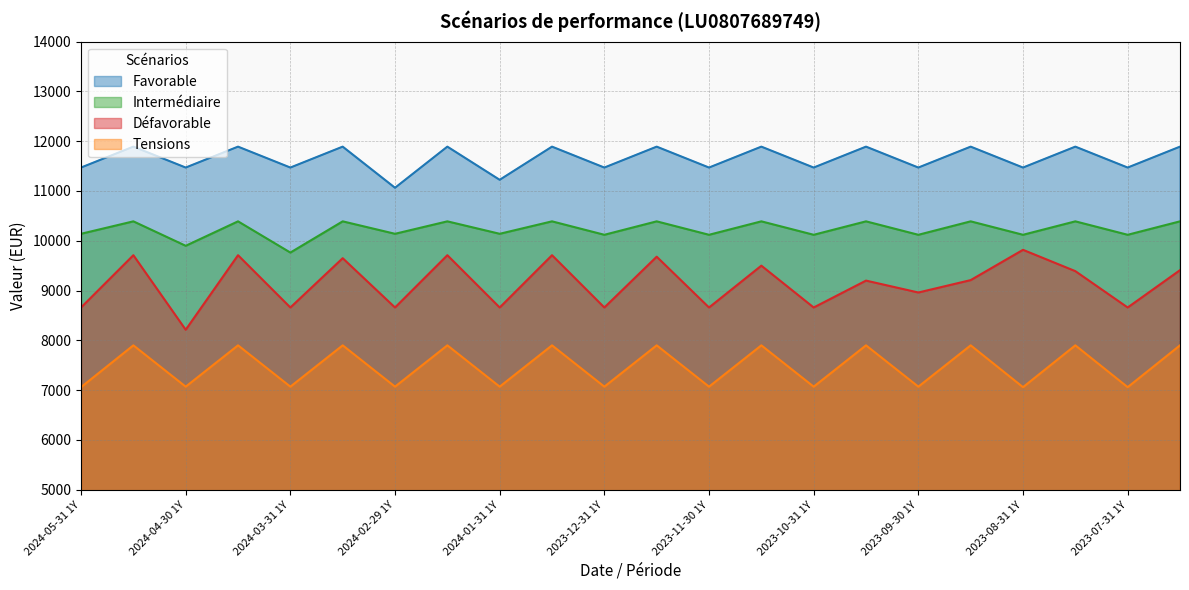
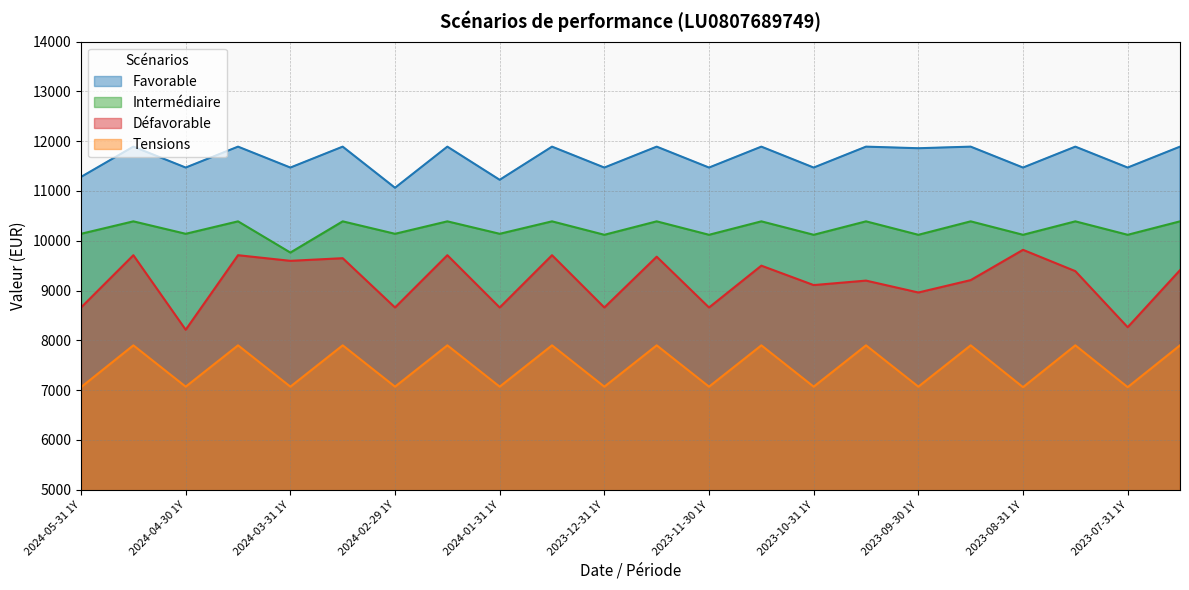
  {
    "Favorable": {
-     "2024-05-31 1Y": 11500,
+     "2024-05-31 1Y": 11300,
      "2024-04-30 1Y": 11500,
      "2024-03-31 1Y": 11500,
      "2024-02-29 1Y": 11100,
      "2024-01-31 1Y": 11200,
      "2023-12-31 1Y": 11500,
      "2023-11-30 1Y": 11500,
      "2023-10-31 1Y": 11500,
-     "2023-09-30 1Y": 11500,
+     "2023-09-30 1Y": 11900,
      "2023-08-31 1Y": 11500,
      "2023-07-31 1Y": 11500
    },
    "Intermédiaire": {
      "2024-05-31 1Y": 10100,
-     "2024-04-30 1Y": 9900,
+     "2024-04-30 1Y": 10100,
      "2024-03-31 1Y": 9800,
      "2024-02-29 1Y": 10100,
      "2024-01-31 1Y": 10100,
      "2023-12-31 1Y": 10100,
      "2023-11-30 1Y": 10100,
      "2023-10-31 1Y": 10100,
      "2023-09-30 1Y": 10100,
      "2023-08-31 1Y": 10100,
      "2023-07-31 1Y": 10100
    },
    "Défavorable": {
      "2024-05-31 1Y": 8700,
      "2024-04-30 1Y": 8200,
-     "2024-03-31 1Y": 8700,
+     "2024-03-31 1Y": 9600,
      "2024-02-29 1Y": 8700,
      "2024-01-31 1Y": 8700,
      "2023-12-31 1Y": 8700,
      "2023-11-30 1Y": 8700,
-     "2023-10-31 1Y": 8700,
+     "2023-10-31 1Y": 9100,
      "2023-09-30 1Y": 9000,
      "2023-08-31 1Y": 9800,
-     "2023-07-31 1Y": 8700
+     "2023-07-31 1Y": 8300
    },
    "Tensions": {
      "2024-05-31 1Y": 7100,
      "2024-04-30 1Y": 7100,
      "2024-03-31 1Y": 7100,
      "2024-02-29 1Y": 7100,
      "2024-01-31 1Y": 7100,
      "2023-12-31 1Y": 7100,
      "2023-11-30 1Y": 7100,
      "2023-10-31 1Y": 7100,
      "2023-09-30 1Y": 7100,
      "2023-08-31 1Y": 7100,
      "2023-07-31 1Y": 7100
    }
  }
